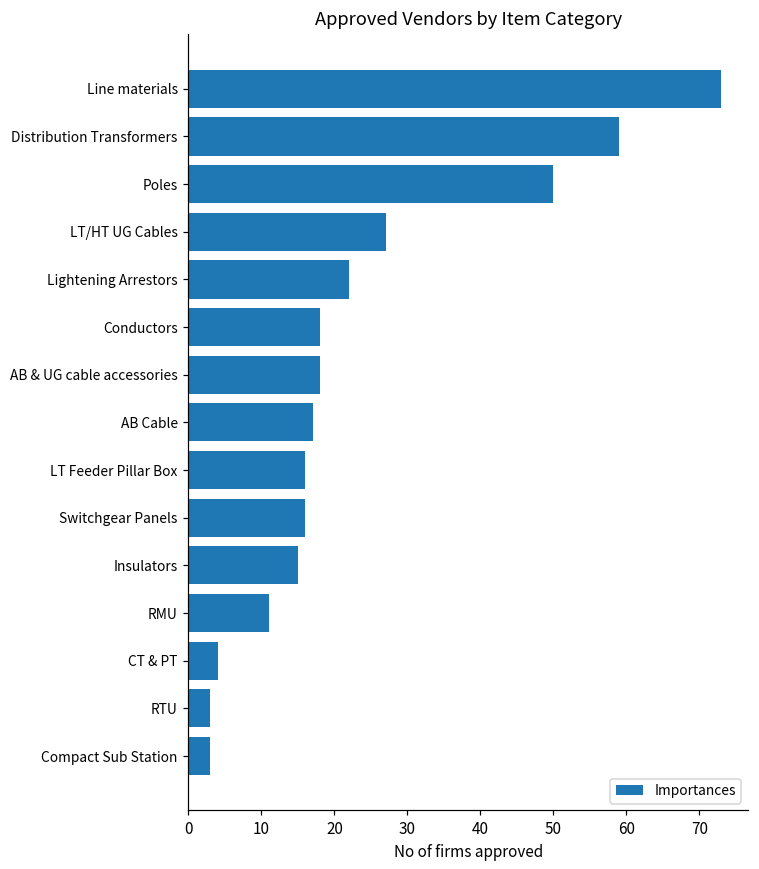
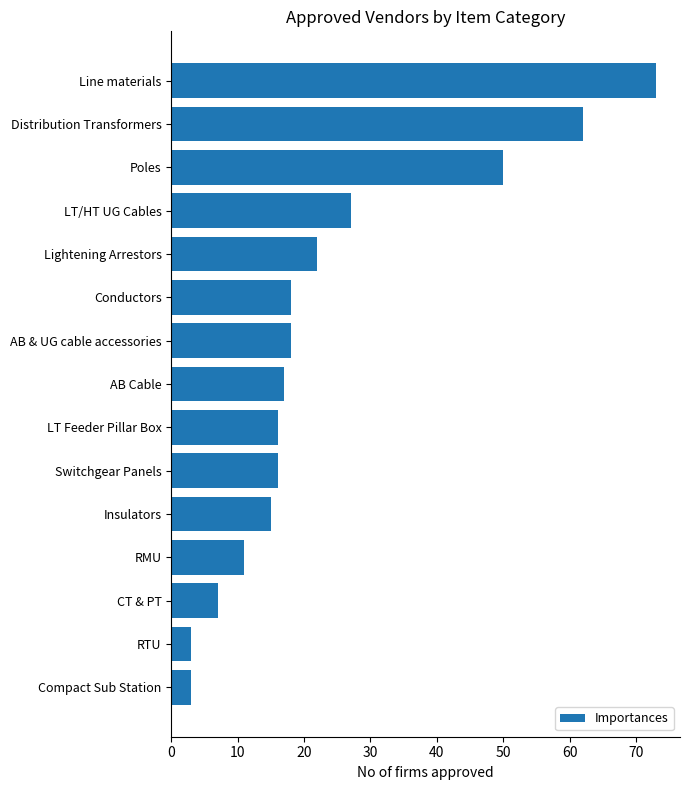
  {
    "Line materials": 73,
-   "Distribution Transformers": 59,
+   "Distribution Transformers": 62,
    "Poles": 50,
    "LT/HT UG Cables": 27,
    "Lightening Arrestors": 22,
    "Conductors": 18,
    "AB & UG cable accessories": 18,
    "AB Cable": 17,
    "LT Feeder Pillar Box": 16,
    "Switchgear Panels": 16,
    "Insulators": 15,
    "RMU": 11,
-   "CT & PT": 4,
+   "CT & PT": 7,
    "RTU": 3,
    "Compact Sub Station": 3
  }
